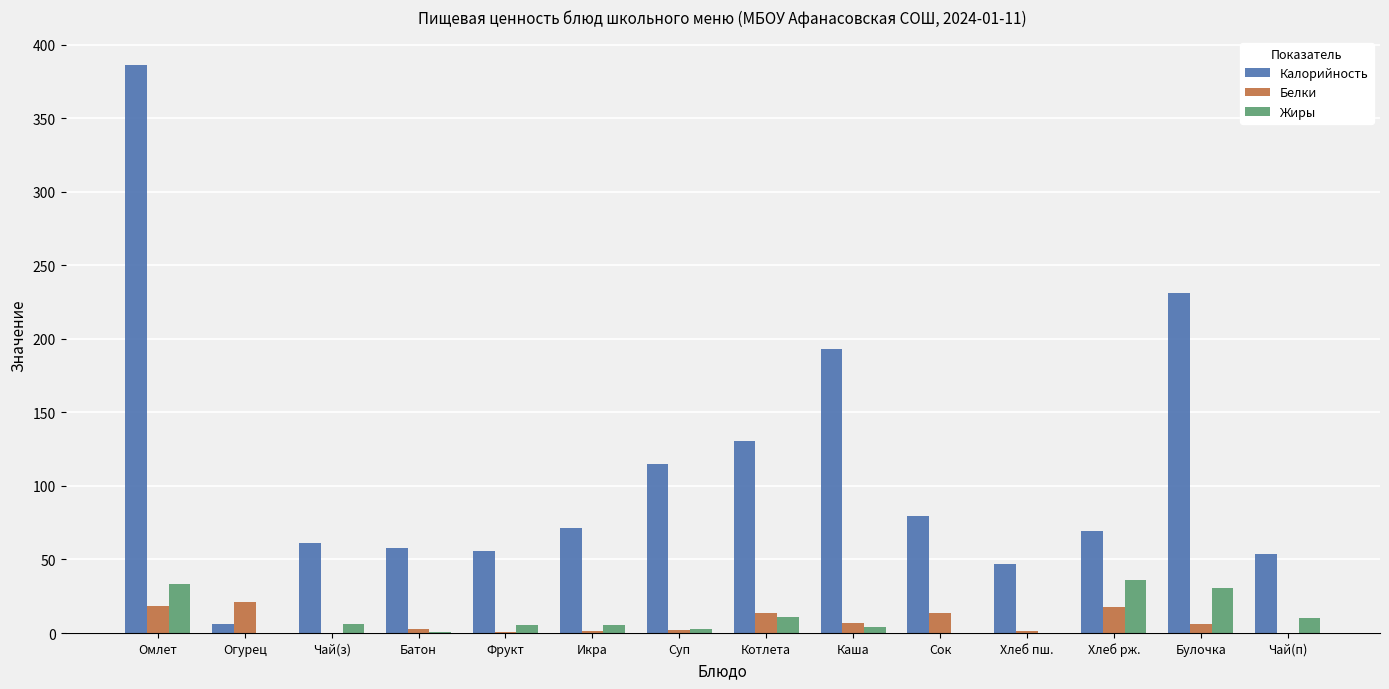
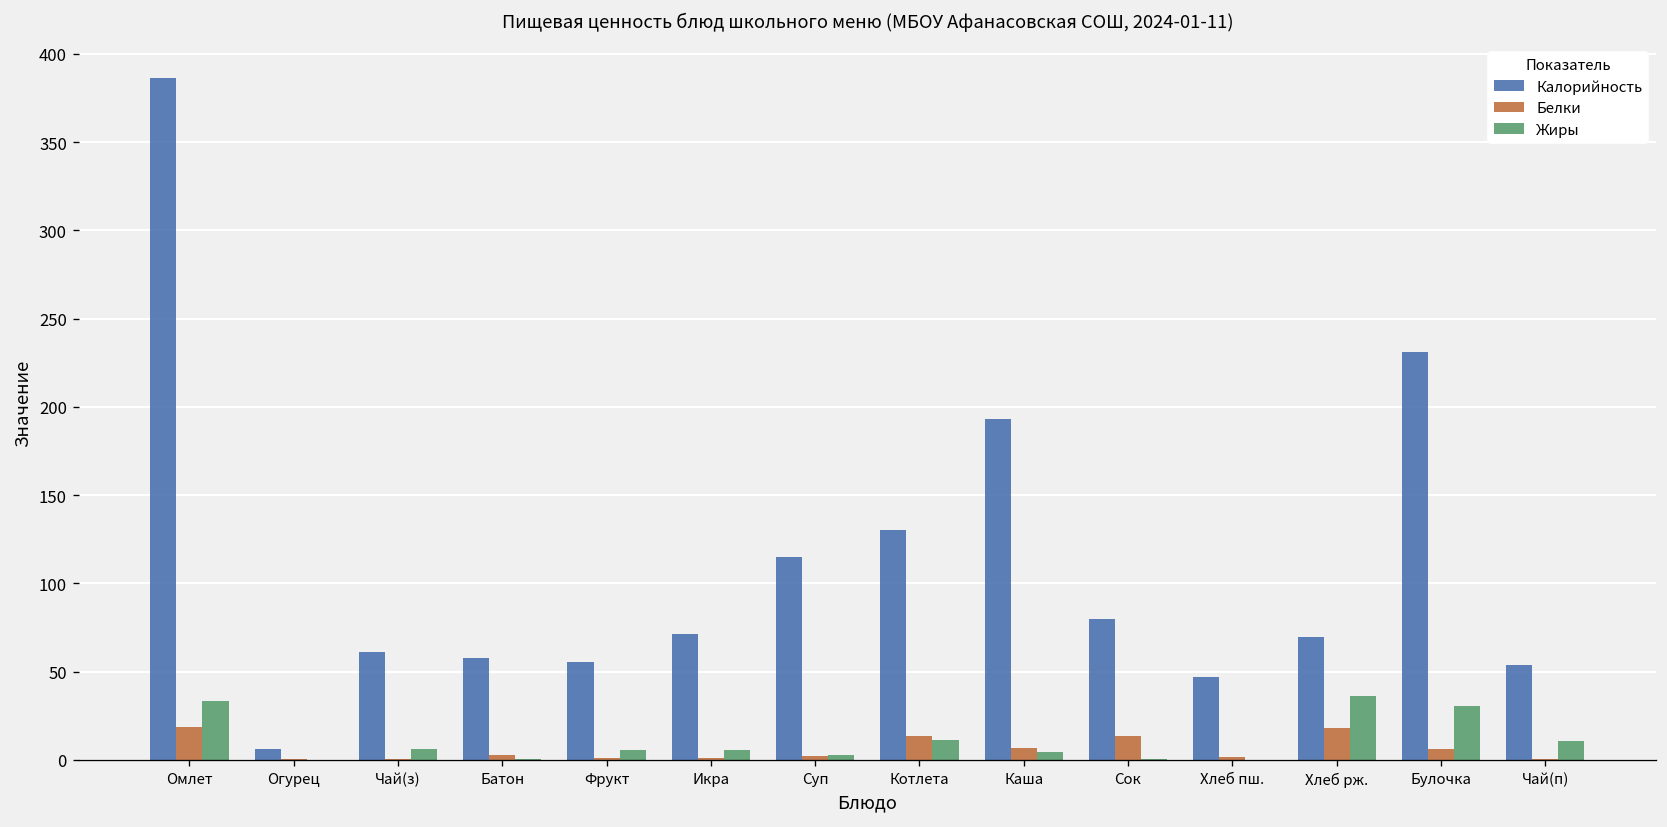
  {
    "Калорийность": {
      "Омлет": 386,
      "Огурец": 6,
      "Чай(з)": 61,
      "Батон": 58,
      "Фрукт": 56,
      "Икра": 71,
      "Суп": 115,
      "Котлета": 130,
      "Каша": 193,
      "Сок": 80,
      "Хлеб пш.": 47,
      "Хлеб рж.": 70,
      "Булочка": 231,
      "Чай(п)": 54
    },
    "Белки": {
      "Омлет": 19,
-     "Огурец": 21,
+     "Огурец": 0,
      "Батон": 3,
      "Суп": 2,
      "Котлета": 14,
      "Каша": 7,
      "Сок": 13,
      "Хлеб рж.": 18,
      "Булочка": 6
    },
    "Жиры": {
      "Омлет": 33,
      "Чай(з)": 6,
      "Фрукт": 6,
      "Икра": 5,
      "Суп": 3,
      "Котлета": 11,
      "Каша": 4,
      "Хлеб рж.": 36,
      "Булочка": 31,
      "Чай(п)": 10
    }
  }
